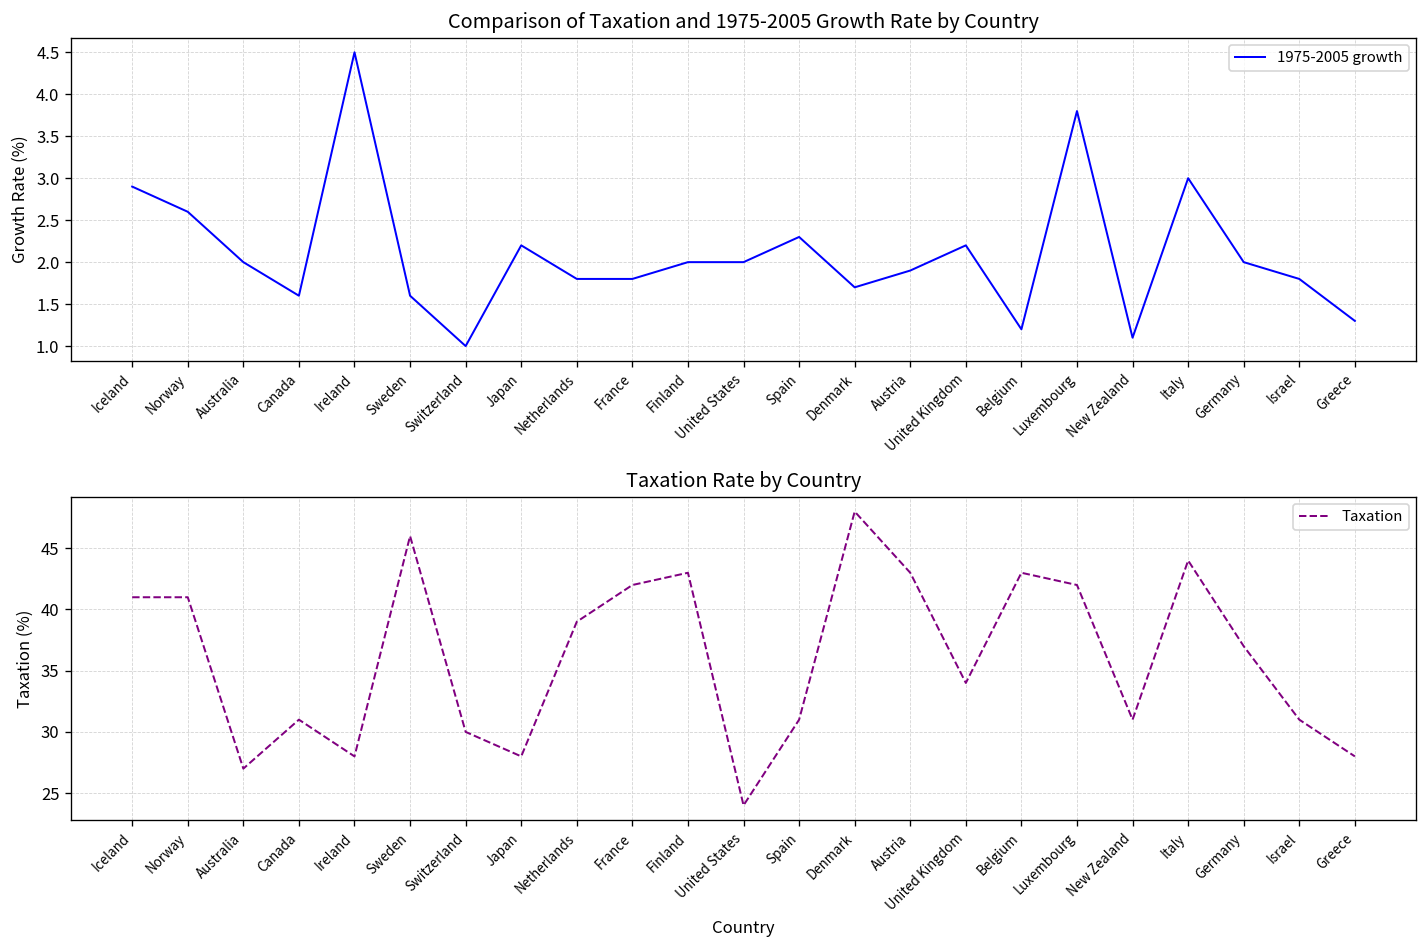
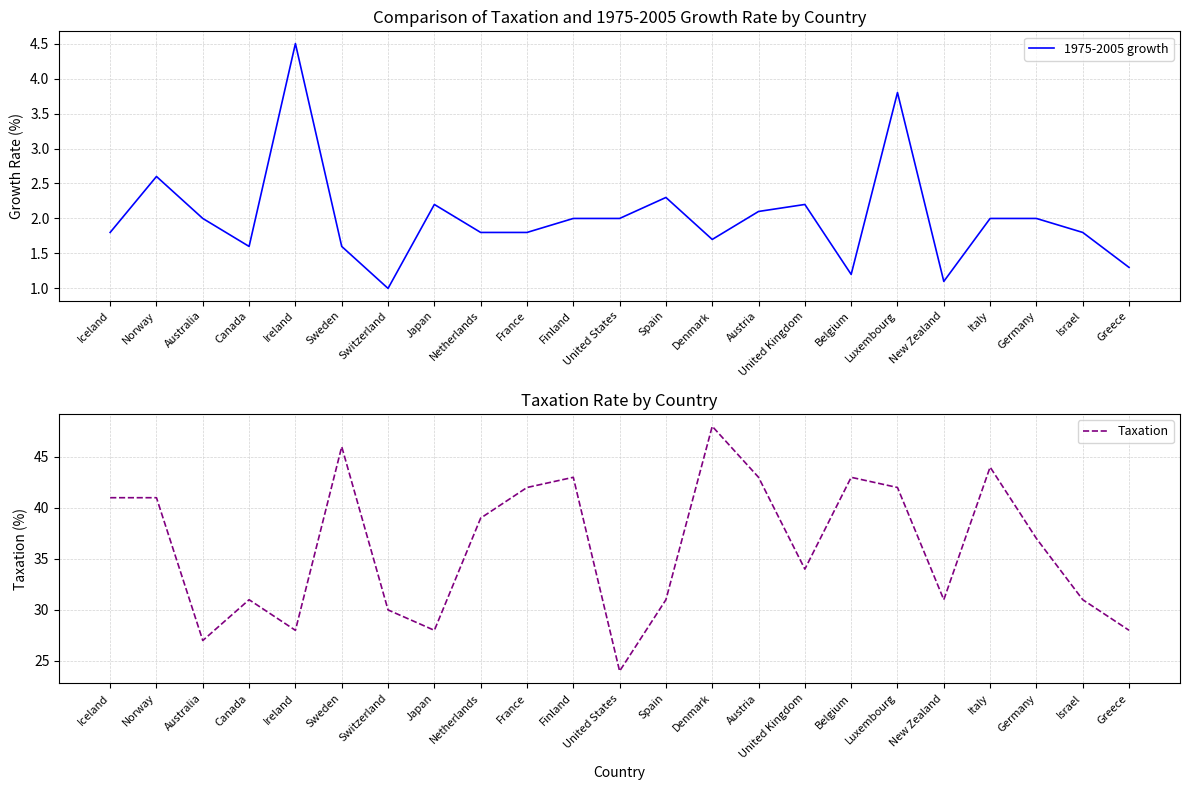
  {
    "Comparison of Taxation and 1975-2005 Growth Rate by Country": {
-     "Iceland": 2.9,
+     "Iceland": 1.8,
      "Norway": 2.6,
      "Australia": 2.0,
      "Canada": 1.6,
      "Ireland": 4.5,
      "Sweden": 1.6,
      "Switzerland": 1.0,
      "Japan": 2.2,
      "Netherlands": 1.8,
      "France": 1.8,
      "Finland": 2.0,
      "United States": 2.0,
      "Spain": 2.3,
      "Denmark": 1.7,
-     "Austria": 1.9,
+     "Austria": 2.1,
      "United Kingdom": 2.2,
      "Belgium": 1.2,
      "Luxembourg": 3.8,
      "New Zealand": 1.1,
-     "Italy": 3,
+     "Italy": 2,
      "Germany": 2.0,
      "Israel": 1.8,
      "Greece": 1.3
    },
    "Taxation Rate by Country": {
      "Iceland": 41.0,
      "Norway": 41.0,
      "Australia": 27.0,
      "Canada": 31.0,
      "Ireland": 28.0,
      "Sweden": 46.0,
      "Switzerland": 30.0,
      "Japan": 28.0,
      "Netherlands": 39.0,
      "France": 42.0,
      "Finland": 43.0,
      "United States": 24.0,
      "Spain": 31.0,
      "Denmark": 48.0,
      "Austria": 43.0,
      "United Kingdom": 34.0,
      "Belgium": 43.0,
      "Luxembourg": 42.0,
      "New Zealand": 31.0,
      "Italy": 44.0,
      "Germany": 37.0,
      "Israel": 31.0,
      "Greece": 28.0
    }
  }
